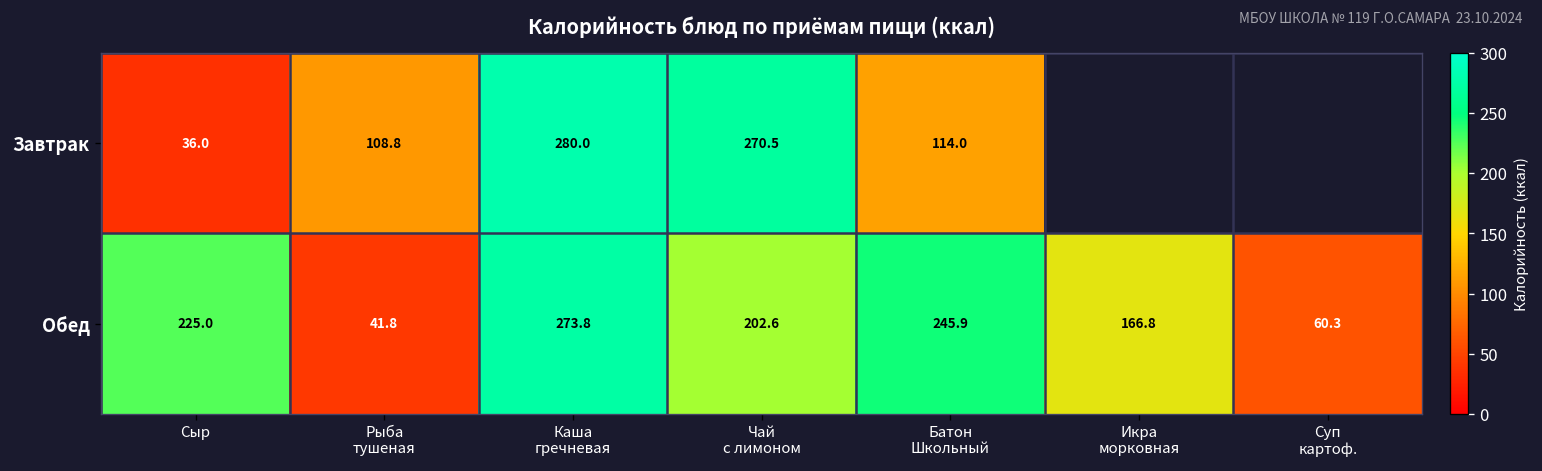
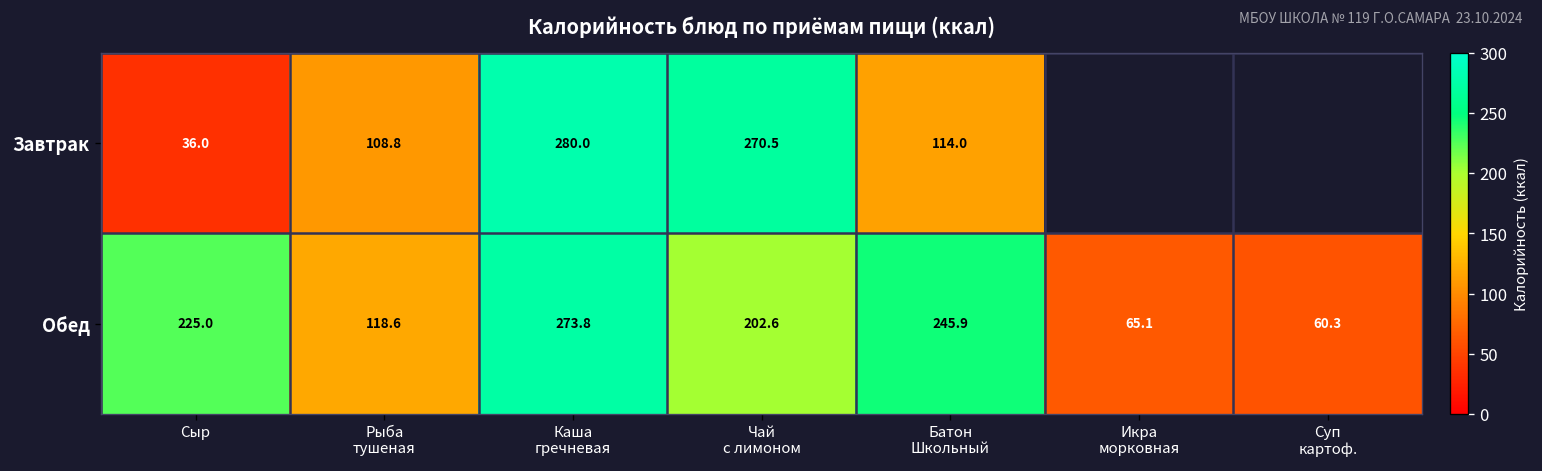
  {
    "Завтрак": {
      "Сыр": 36.0,
      "Рыба тушеная": 108.8,
      "Каша гречневая": 280.0,
      "Чай с лимоном": 270.5,
      "Батон Школьный": 114.0
    },
    "Обед": {
      "Сыр": 225.0,
-     "Рыба тушеная": 41.8,
+     "Рыба тушеная": 118.6,
      "Каша гречневая": 273.8,
      "Чай с лимоном": 202.6,
      "Батон Школьный": 245.9,
-     "Икра морковная": 166.8,
+     "Икра морковная": 65.1,
      "Суп картоф.": 60.3
    }
  }
